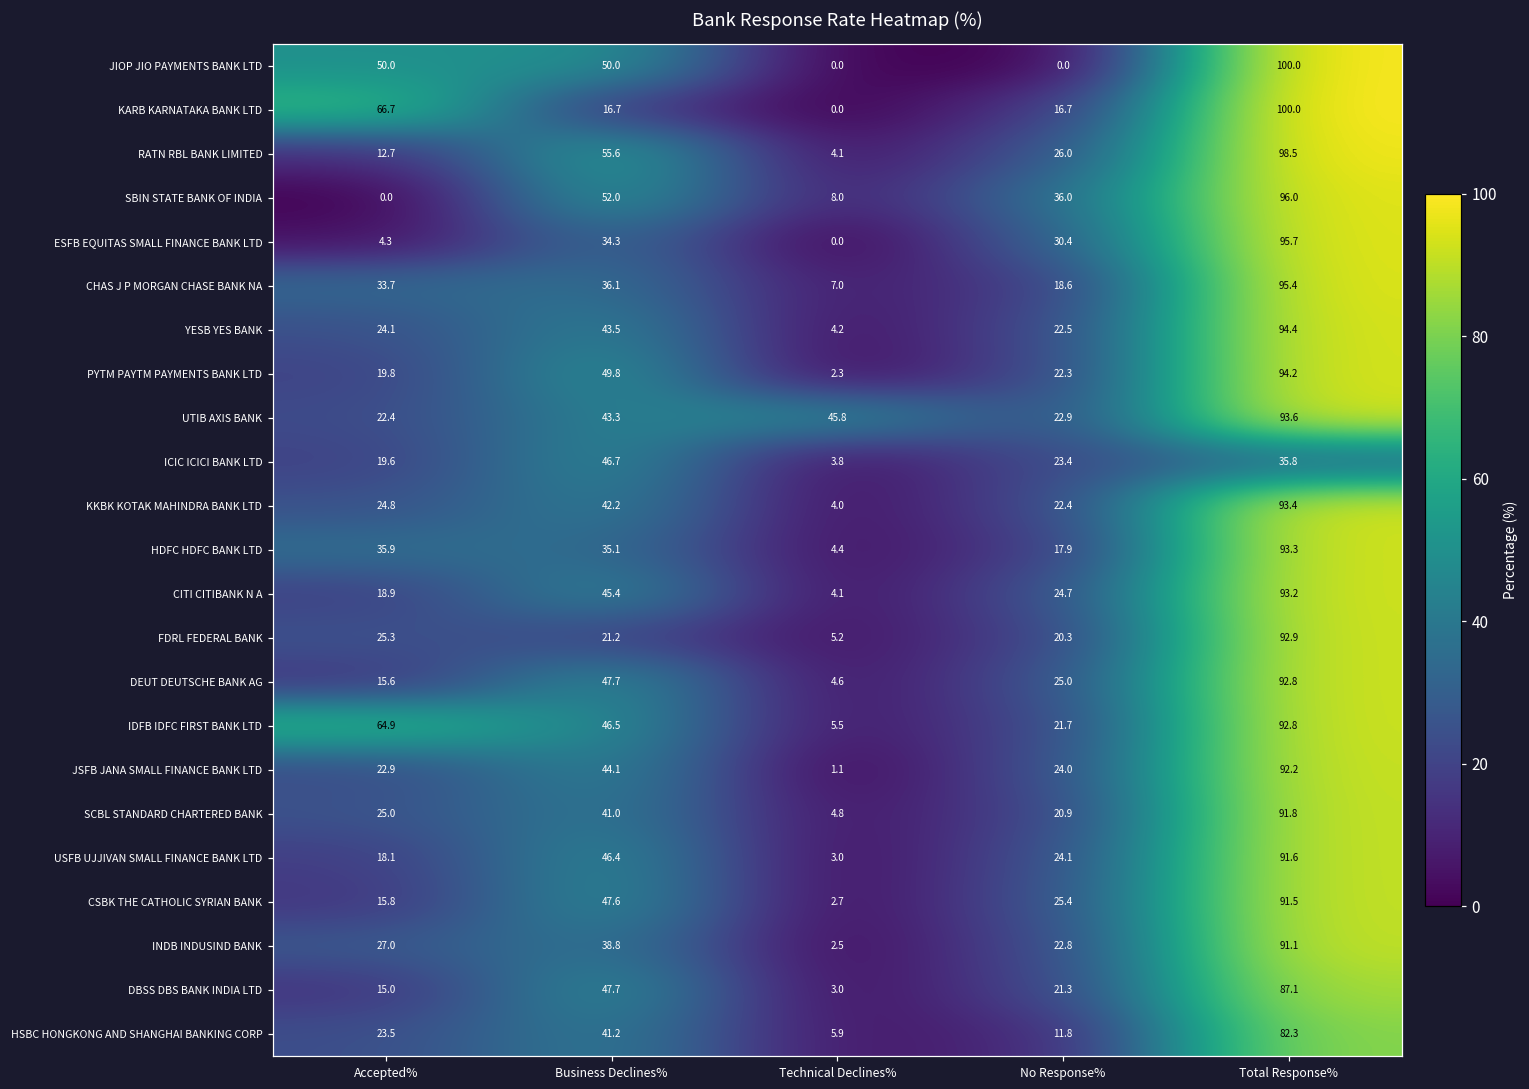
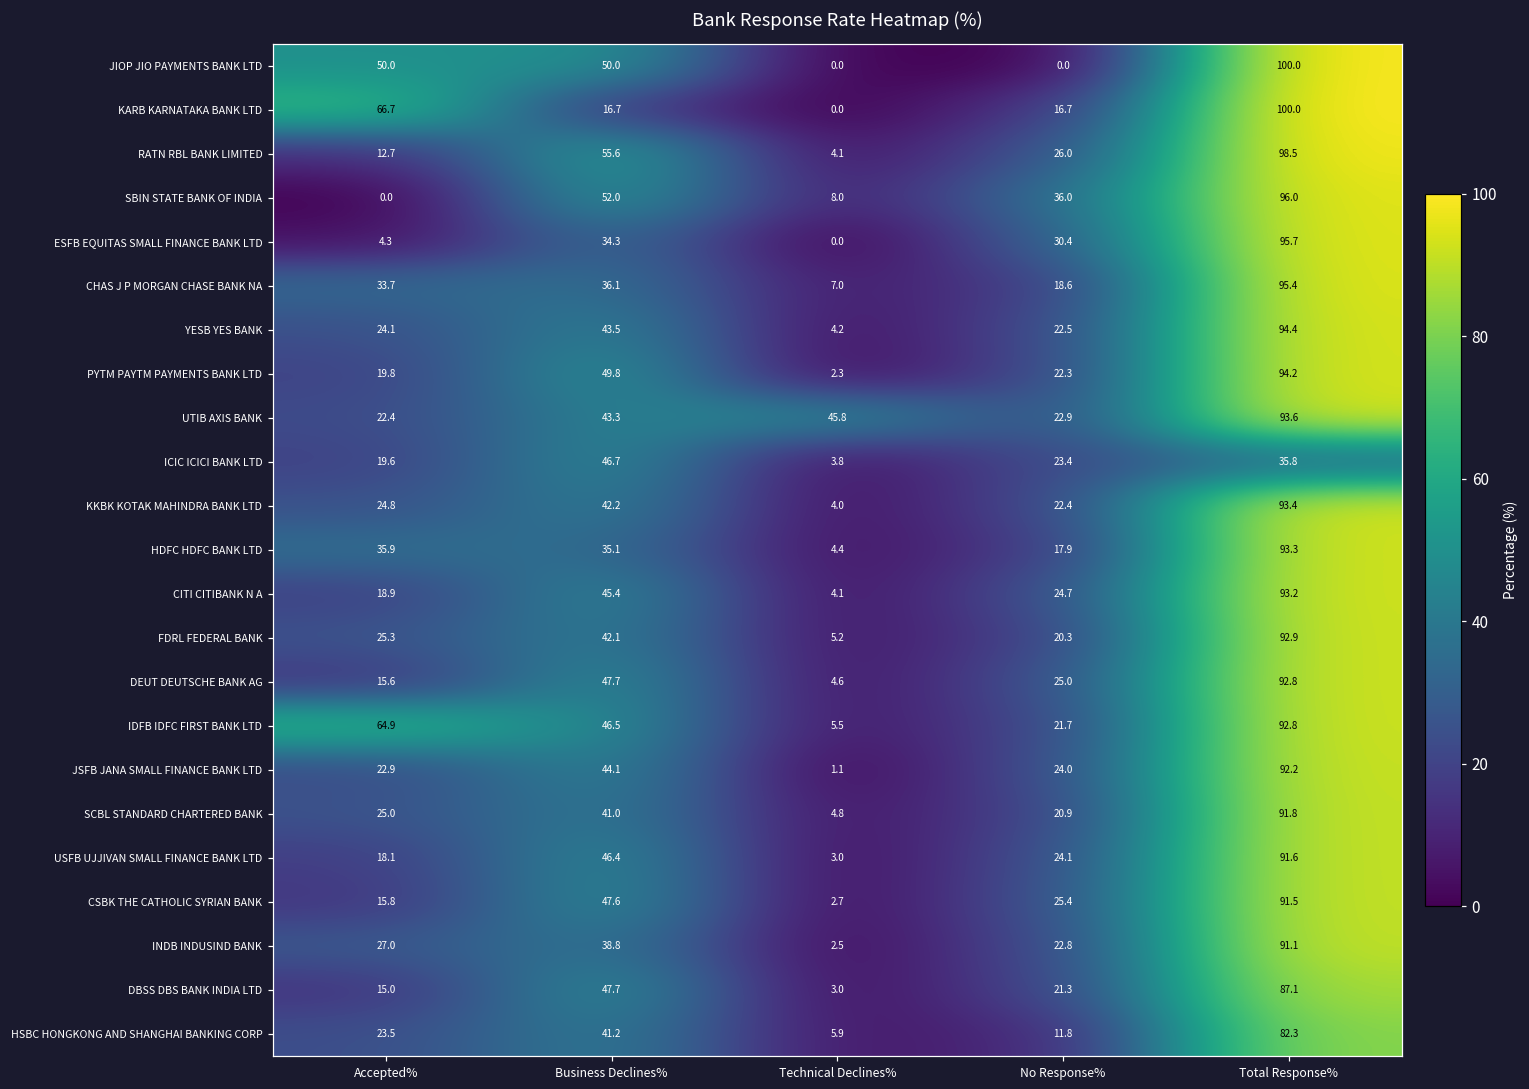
  {
    "JIOP JIO PAYMENTS BANK LTD": {
      "Accepted%": 50.0,
      "Business Declines%": 50.0,
      "Technical Declines%": 0.0,
      "No Response%": 0.0,
      "Total Response%": 100.0
    },
    "KARB KARNATAKA BANK LTD": {
      "Accepted%": 66.7,
      "Business Declines%": 16.7,
      "Technical Declines%": 0.0,
      "No Response%": 16.7,
      "Total Response%": 100.0
    },
    "RATN RBL BANK LIMITED": {
      "Accepted%": 12.7,
      "Business Declines%": 55.6,
      "Technical Declines%": 4.1,
      "No Response%": 26.0,
      "Total Response%": 98.5
    },
    "SBIN STATE BANK OF INDIA": {
      "Accepted%": 0.0,
      "Business Declines%": 52.0,
      "Technical Declines%": 8.0,
      "No Response%": 36.0,
      "Total Response%": 96.0
    },
    "ESFB EQUITAS SMALL FINANCE BANK LTD": {
      "Accepted%": 4.3,
      "Business Declines%": 34.3,
      "Technical Declines%": 0.0,
      "No Response%": 30.4,
      "Total Response%": 95.7
    },
    "CHAS J P MORGAN CHASE BANK NA": {
      "Accepted%": 33.7,
      "Business Declines%": 36.1,
      "Technical Declines%": 7.0,
      "No Response%": 18.6,
      "Total Response%": 95.4
    },
    "YESB YES BANK": {
      "Accepted%": 24.1,
      "Business Declines%": 43.5,
      "Technical Declines%": 4.2,
      "No Response%": 22.5,
      "Total Response%": 94.4
    },
    "PYTM PAYTM PAYMENTS BANK LTD": {
      "Accepted%": 19.8,
      "Business Declines%": 49.8,
      "Technical Declines%": 2.3,
      "No Response%": 22.3,
      "Total Response%": 94.2
    },
    "UTIB AXIS BANK": {
      "Accepted%": 22.4,
      "Business Declines%": 43.3,
      "Technical Declines%": 45.8,
      "No Response%": 22.9,
      "Total Response%": 93.6
    },
    "ICIC ICICI BANK LTD": {
      "Accepted%": 19.6,
      "Business Declines%": 46.7,
      "Technical Declines%": 3.8,
      "No Response%": 23.4,
      "Total Response%": 35.8
    },
    "KKBK KOTAK MAHINDRA BANK LTD": {
      "Accepted%": 24.8,
      "Business Declines%": 42.2,
      "Technical Declines%": 4.0,
      "No Response%": 22.4,
      "Total Response%": 93.4
    },
    "HDFC HDFC BANK LTD": {
      "Accepted%": 35.9,
      "Business Declines%": 35.1,
      "Technical Declines%": 4.4,
      "No Response%": 17.9,
      "Total Response%": 93.3
    },
    "CITI CITIBANK N A": {
      "Accepted%": 18.9,
      "Business Declines%": 45.4,
      "Technical Declines%": 4.1,
      "No Response%": 24.7,
      "Total Response%": 93.2
    },
    "FDRL FEDERAL BANK": {
      "Accepted%": 25.3,
-     "Business Declines%": 21.2,
+     "Business Declines%": 42.1,
      "Technical Declines%": 5.2,
      "No Response%": 20.3,
      "Total Response%": 92.9
    },
    "DEUT DEUTSCHE BANK AG": {
      "Accepted%": 15.6,
      "Business Declines%": 47.7,
      "Technical Declines%": 4.6,
      "No Response%": 25.0,
      "Total Response%": 92.8
    },
    "IDFB IDFC FIRST BANK LTD": {
      "Accepted%": 64.9,
      "Business Declines%": 46.5,
      "Technical Declines%": 5.5,
      "No Response%": 21.7,
      "Total Response%": 92.8
    },
    "JSFB JANA SMALL FINANCE BANK LTD": {
      "Accepted%": 22.9,
      "Business Declines%": 44.1,
      "Technical Declines%": 1.1,
      "No Response%": 24.0,
      "Total Response%": 92.2
    },
    "SCBL STANDARD CHARTERED BANK": {
      "Accepted%": 25.0,
      "Business Declines%": 41.0,
      "Technical Declines%": 4.8,
      "No Response%": 20.9,
      "Total Response%": 91.8
    },
    "USFB UJJIVAN SMALL FINANCE BANK LTD": {
      "Accepted%": 18.1,
      "Business Declines%": 46.4,
      "Technical Declines%": 3.0,
      "No Response%": 24.1,
      "Total Response%": 91.6
    },
    "CSBK THE CATHOLIC SYRIAN BANK": {
      "Accepted%": 15.8,
      "Business Declines%": 47.6,
      "Technical Declines%": 2.7,
      "No Response%": 25.4,
      "Total Response%": 91.5
    },
    "INDB INDUSIND BANK": {
      "Accepted%": 27.0,
      "Business Declines%": 38.8,
      "Technical Declines%": 2.5,
      "No Response%": 22.8,
      "Total Response%": 91.1
    },
    "DBSS DBS BANK INDIA LTD": {
      "Accepted%": 15.0,
      "Business Declines%": 47.7,
      "Technical Declines%": 3.0,
      "No Response%": 21.3,
      "Total Response%": 87.1
    },
    "HSBC HONGKONG AND SHANGHAI BANKING CORP": {
      "Accepted%": 23.5,
      "Business Declines%": 41.2,
      "Technical Declines%": 5.9,
      "No Response%": 11.8,
      "Total Response%": 82.3
    }
  }
